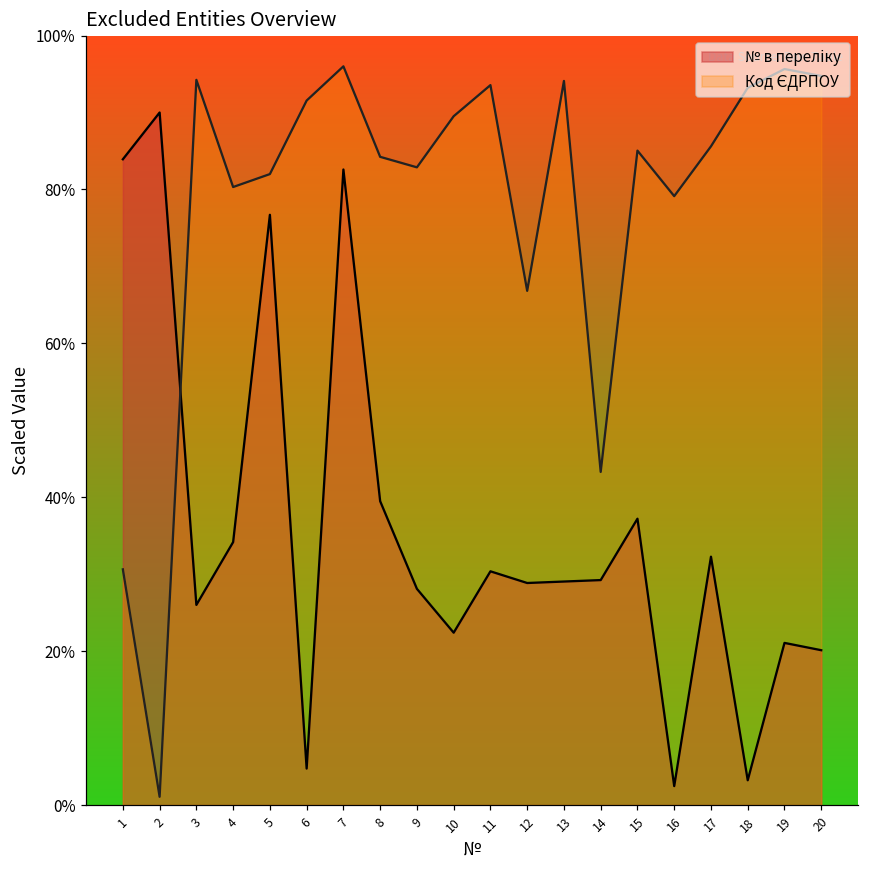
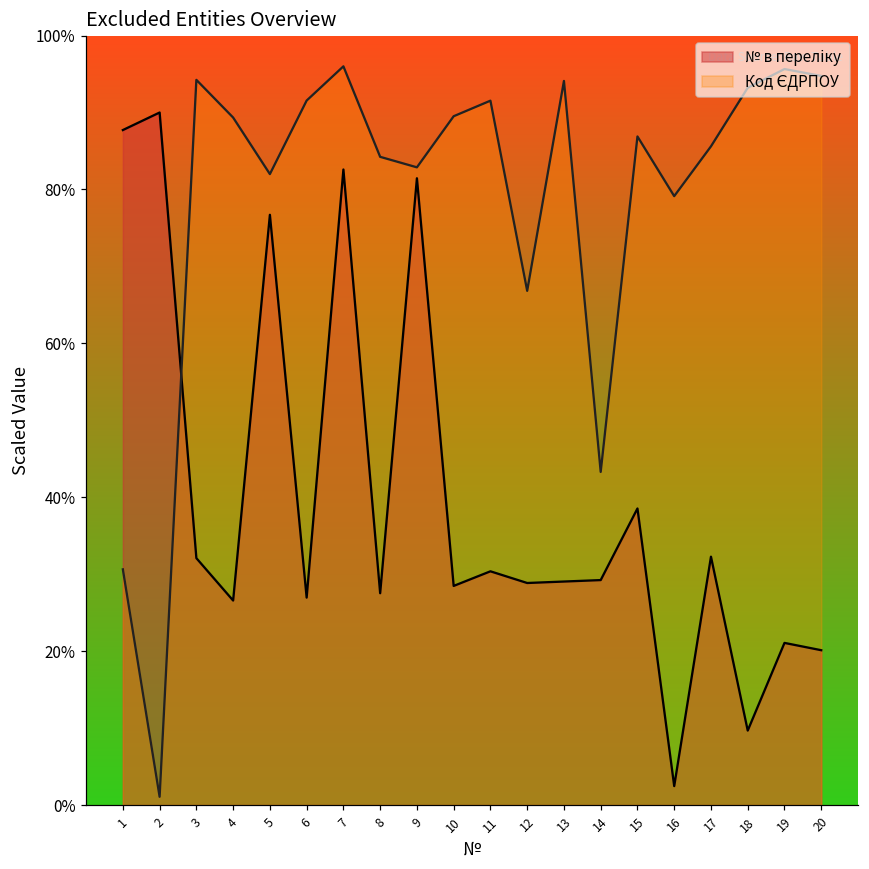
  {
    "№ в переліку": {
-     "1": "84%",
+     "1": "88%",
      "2": "90%",
-     "3": "26%",
-     "4": "34%",
+     "3": "32%",
+     "4": "27%",
      "5": "77%",
-     "6": "5%",
+     "6": "27%",
      "7": "83%",
-     "8": "39%",
-     "9": "28%",
-     "10": "22%",
+     "8": "28%",
+     "9": "81%",
+     "10": "28%",
      "11": "30%",
      "12": "29%",
      "13": "29%",
      "14": "29%",
-     "15": "37%",
+     "15": "39%",
      "16": "2%",
      "17": "32%",
-     "18": "3%",
+     "18": "10%",
      "19": "21%",
      "20": "20%"
    },
    "Код ЄДРПОУ": {
      "1": "31%",
      "2": "1%",
      "3": "94%",
-     "4": "80%",
+     "4": "89%",
      "5": "82%",
      "6": "92%",
      "7": "96%",
      "8": "84%",
      "9": "83%",
      "10": "90%",
-     "11": "94%",
+     "11": "92%",
      "12": "67%",
      "13": "94%",
      "14": "43%",
-     "15": "85%",
+     "15": "87%",
      "16": "79%",
      "17": "86%"
    }
  }
